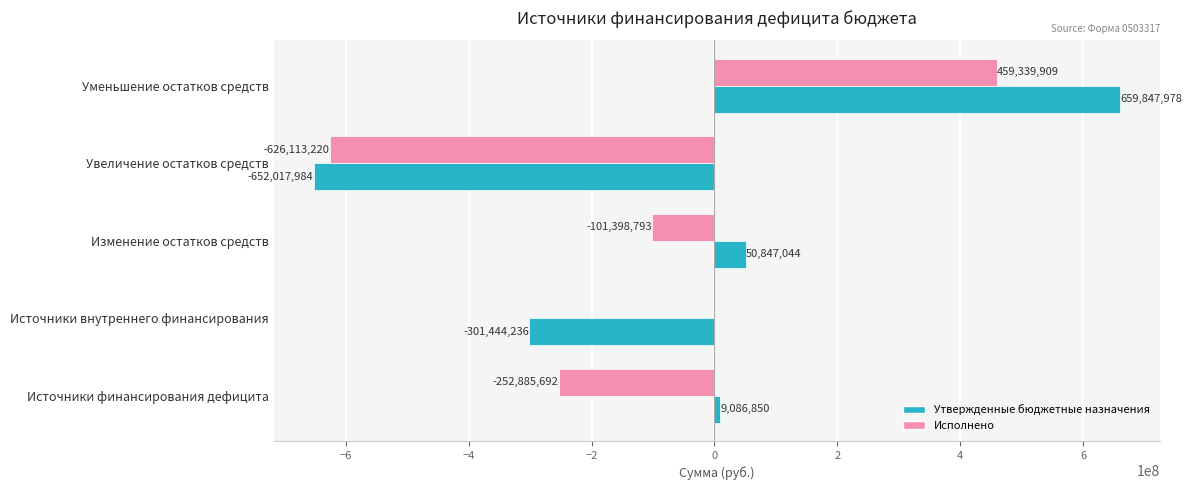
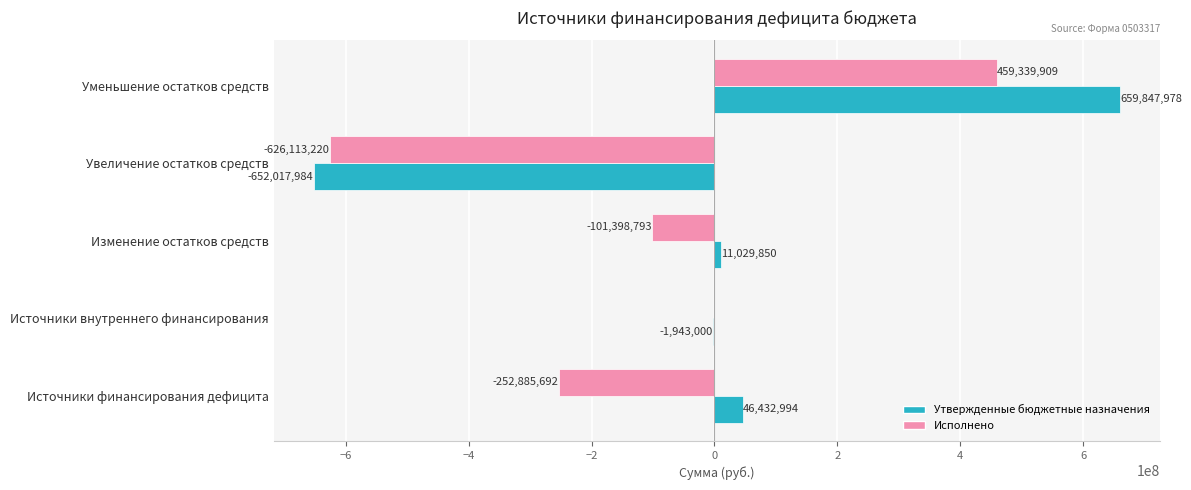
  {
    "Утвержденные бюджетные назначения": {
      "Уменьшение остатков средств": "659,847,978",
      "Увеличение остатков средств": "-652,017,984",
-     "Изменение остатков средств": "50,847,044",
-     "Источники внутреннего финансирования": "-301,444,236",
-     "Источники финансирования дефицита": "9,086,850"
+     "Изменение остатков средств": "11,029,850",
+     "Источники внутреннего финансирования": "-1,943,000",
+     "Источники финансирования дефицита": "46,432,994"
    },
    "Исполнено": {
      "Уменьшение остатков средств": "459,339,909",
      "Увеличение остатков средств": "-626,113,220",
      "Изменение остатков средств": "-101,398,793",
      "Источники финансирования дефицита": "-252,885,692"
    }
  }
